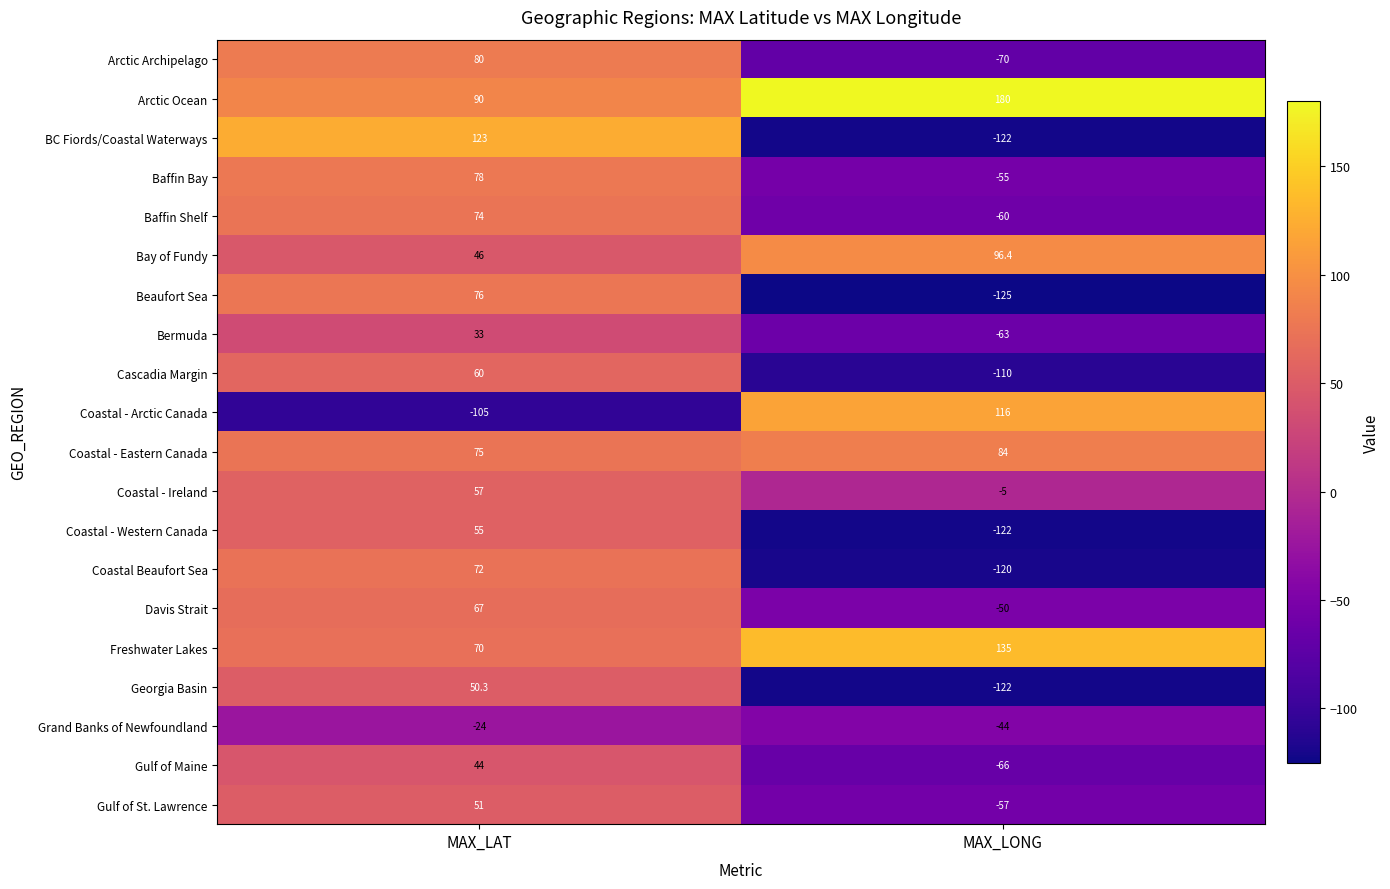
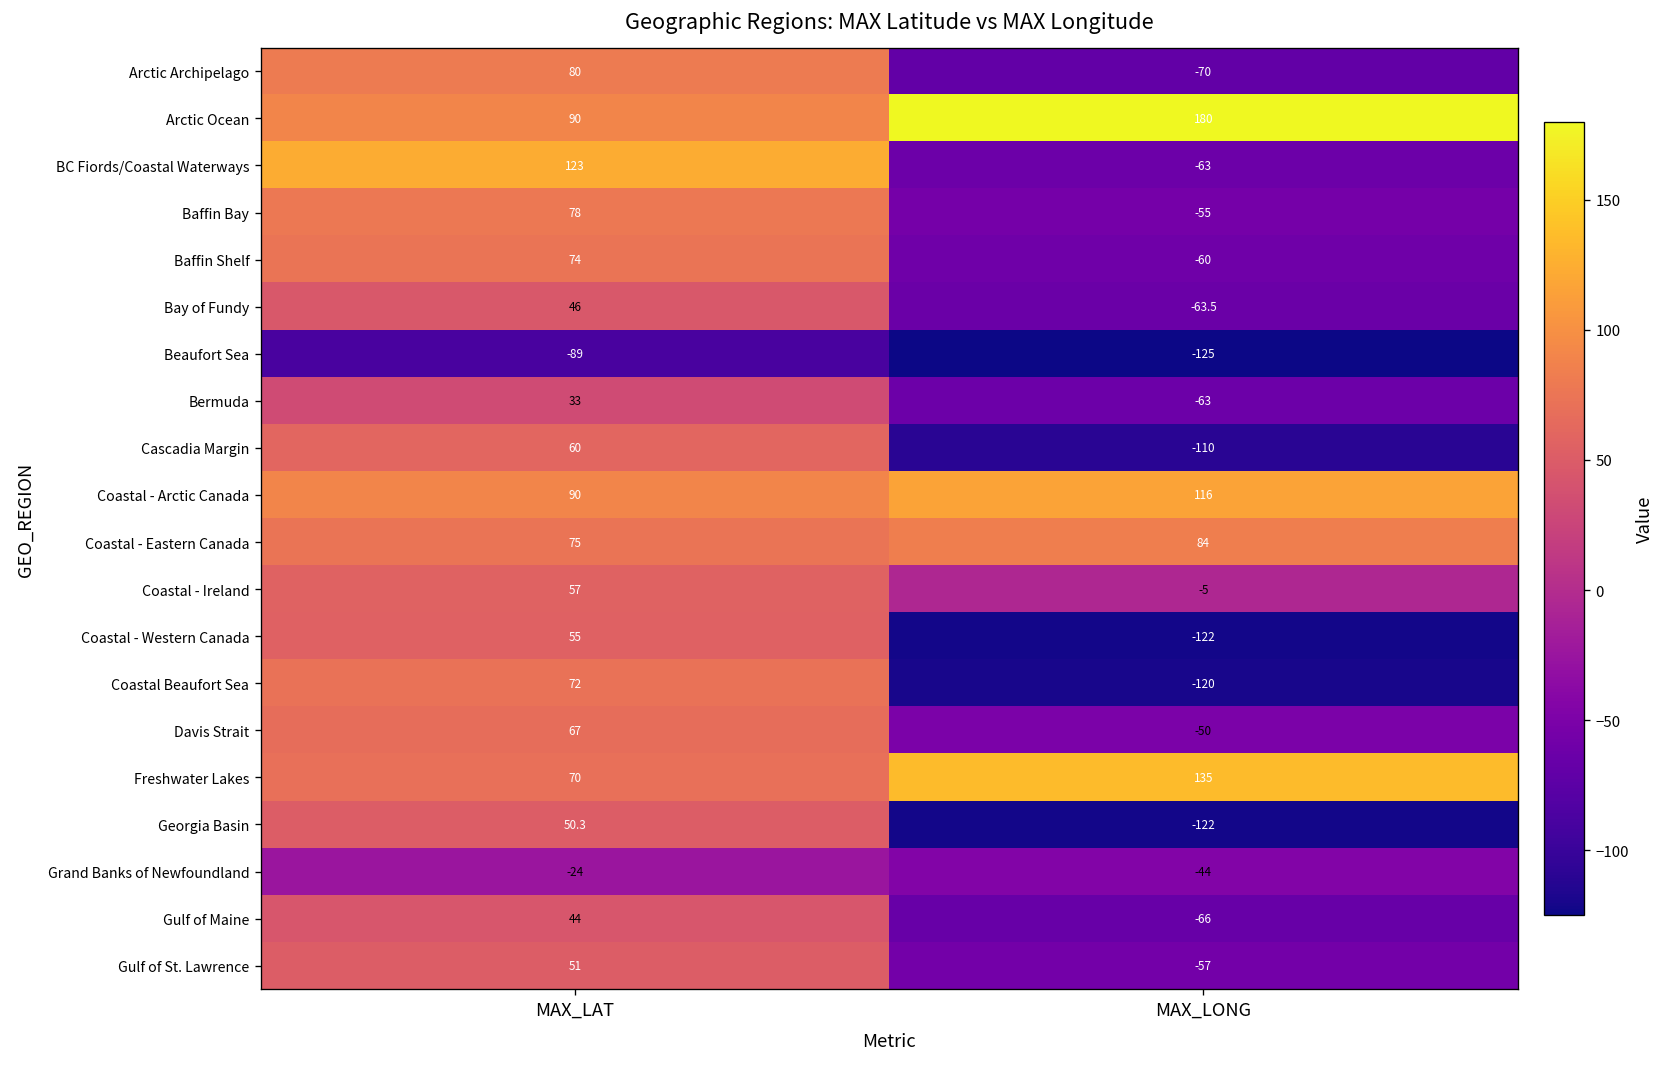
  {
    "Arctic Archipelago": {
      "MAX_LAT": 80,
      "MAX_LONG": -70
    },
    "Arctic Ocean": {
      "MAX_LAT": 90,
      "MAX_LONG": 180
    },
    "BC Fiords/Coastal Waterways": {
      "MAX_LAT": 123,
-     "MAX_LONG": -122
+     "MAX_LONG": -63
    },
    "Baffin Bay": {
      "MAX_LAT": 78,
      "MAX_LONG": -55
    },
    "Baffin Shelf": {
      "MAX_LAT": 74,
      "MAX_LONG": -60
    },
    "Bay of Fundy": {
      "MAX_LAT": 46,
-     "MAX_LONG": 96.4
+     "MAX_LONG": -63.5
    },
    "Beaufort Sea": {
-     "MAX_LAT": 76,
+     "MAX_LAT": -89,
      "MAX_LONG": -125
    },
    "Bermuda": {
      "MAX_LAT": 33,
      "MAX_LONG": -63
    },
    "Cascadia Margin": {
      "MAX_LAT": 60,
      "MAX_LONG": -110
    },
    "Coastal - Arctic Canada": {
-     "MAX_LAT": -105,
+     "MAX_LAT": 90,
      "MAX_LONG": 116
    },
    "Coastal - Eastern Canada": {
      "MAX_LAT": 75,
      "MAX_LONG": 84
    },
    "Coastal - Ireland": {
      "MAX_LAT": 57,
      "MAX_LONG": -5
    },
    "Coastal - Western Canada": {
      "MAX_LAT": 55,
      "MAX_LONG": -122
    },
    "Coastal Beaufort Sea": {
      "MAX_LAT": 72,
      "MAX_LONG": -120
    },
    "Davis Strait": {
      "MAX_LAT": 67,
      "MAX_LONG": -50
    },
    "Freshwater Lakes": {
      "MAX_LAT": 70,
      "MAX_LONG": 135
    },
    "Georgia Basin": {
      "MAX_LAT": 50.3,
      "MAX_LONG": -122
    },
    "Grand Banks of Newfoundland": {
      "MAX_LAT": -24,
      "MAX_LONG": -44
    },
    "Gulf of Maine": {
      "MAX_LAT": 44,
      "MAX_LONG": -66
    },
    "Gulf of St. Lawrence": {
      "MAX_LAT": 51,
      "MAX_LONG": -57
    }
  }
